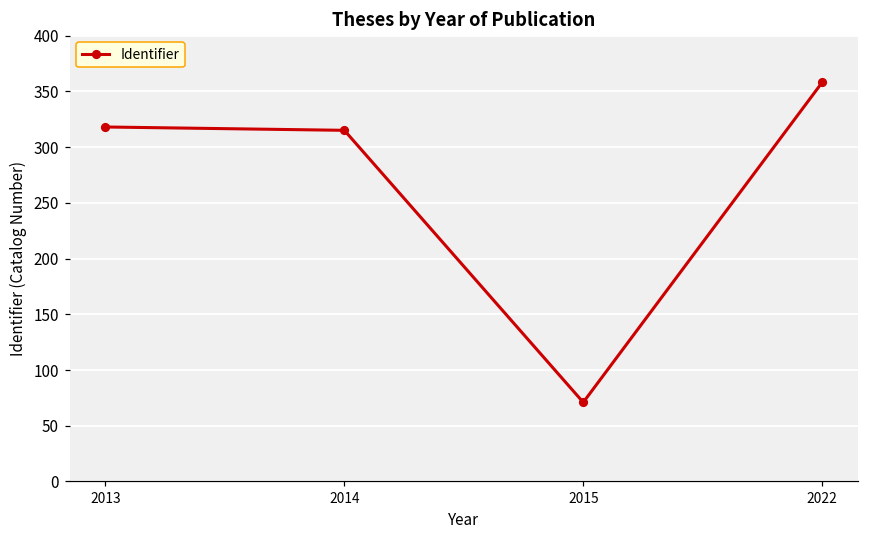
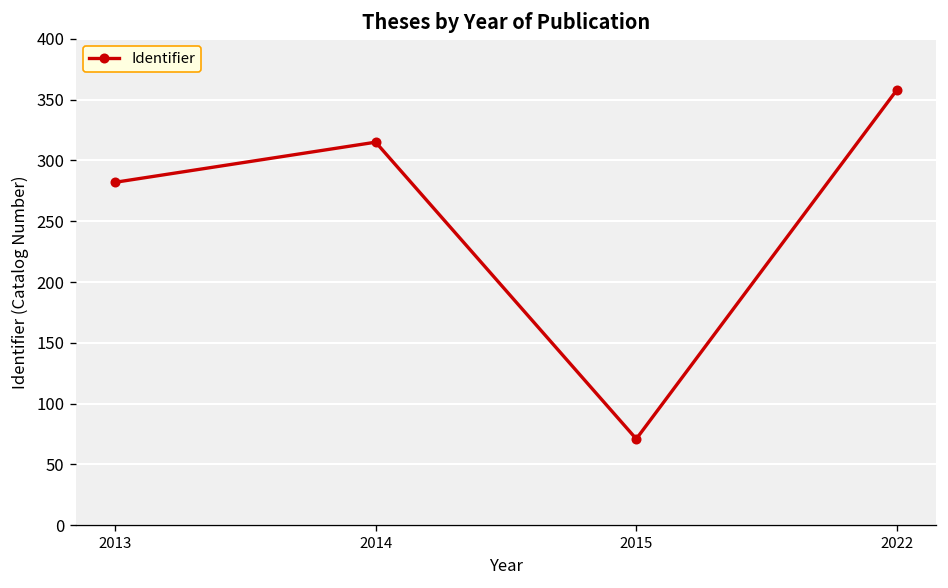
  {
-   "2013": 318,
+   "2013": 282,
    "2014": 315,
    "2015": 71,
    "2022": 358
  }
